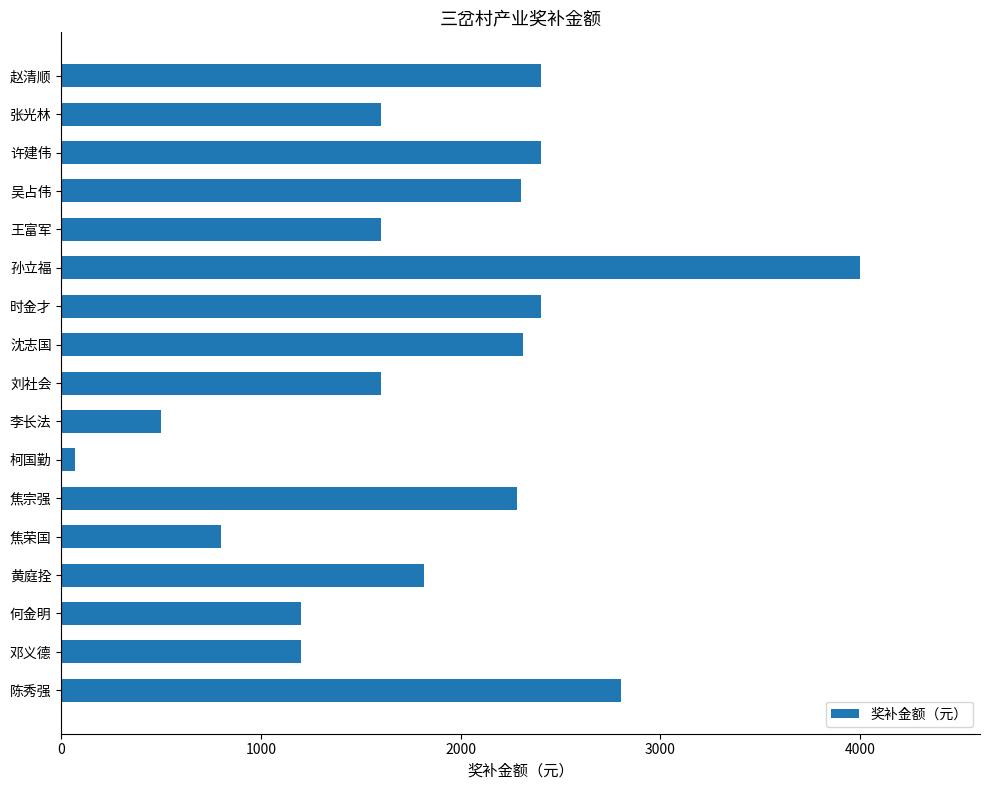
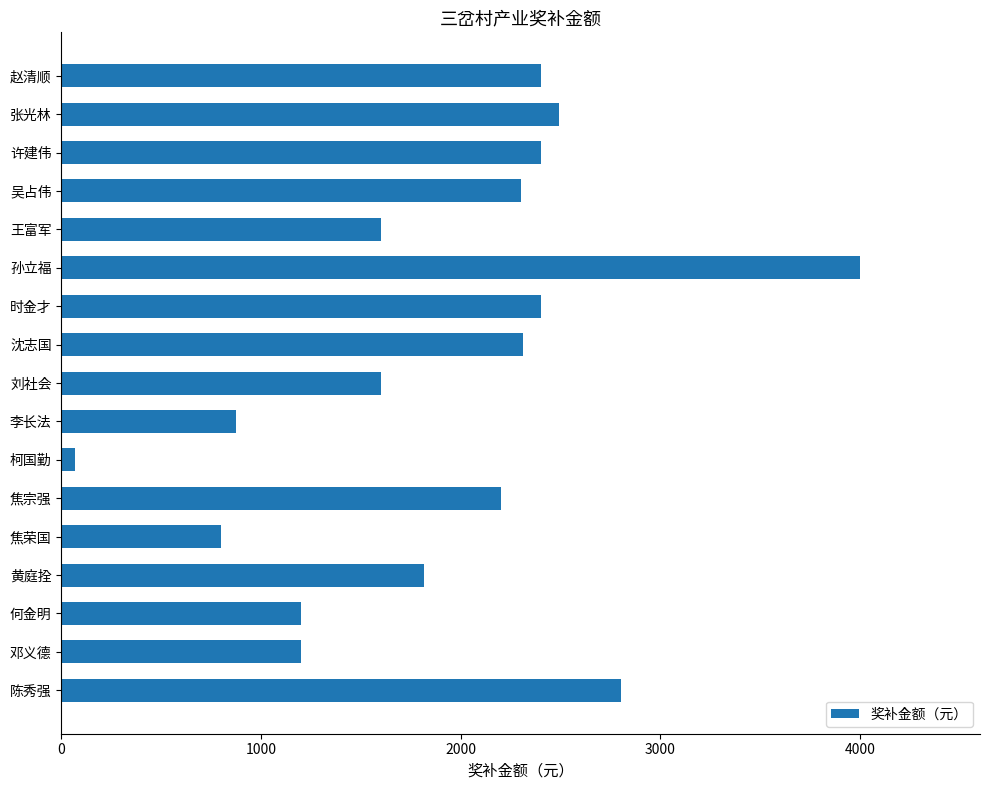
  {
    "赵清顺": 2400,
-   "张光林": 1600,
+   "张光林": 2490,
    "许建伟": 2400,
    "吴占伟": 2300,
    "王富军": 1600,
    "孙立福": 4000,
    "时金才": 2400,
    "沈志国": 2310,
    "刘社会": 1600,
-   "李长法": 500,
+   "李长法": 880,
    "柯国勤": 70,
-   "焦宗强": 2280,
+   "焦宗强": 2200,
    "焦荣国": 800,
    "黄庭拴": 1810,
    "何金明": 1200,
    "邓义德": 1200,
    "陈秀强": 2800
  }
